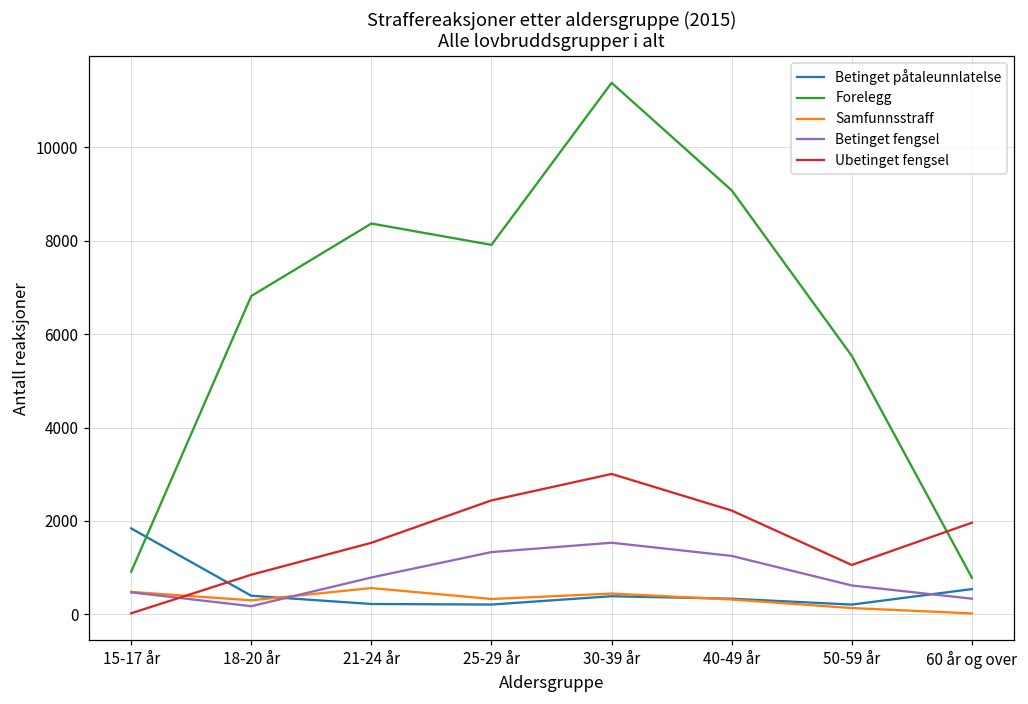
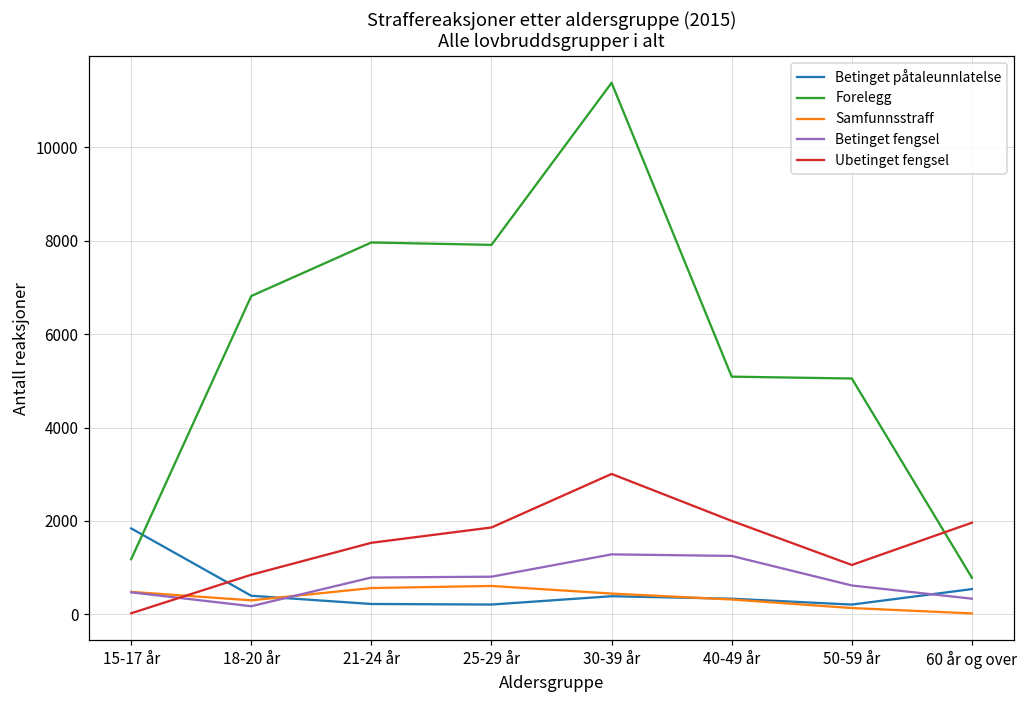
  {
    "Betinget påtaleunnlatelse": {
      "15-17 år": 1800,
      "18-20 år": 400,
      "21-24 år": 200,
      "25-29 år": 200,
      "50-59 år": 200,
      "60 år og over": 500
    },
    "Forelegg": {
-     "15-17 år": 900,
+     "15-17 år": 1200,
      "18-20 år": 6800,
-     "21-24 år": 8400,
+     "21-24 år": 8000,
      "25-29 år": 7900,
      "30-39 år": 11400,
-     "40-49 år": 9100,
-     "50-59 år": 5500,
+     "40-49 år": 5100,
+     "50-59 år": 5000,
      "60 år og over": 800
    },
    "Samfunnsstraff": {
      "18-20 år": 300,
      "21-24 år": 600,
-     "25-29 år": 300,
+     "25-29 år": 600,
      "50-59 år": 100,
      "60 år og over": 0
    },
    "Betinget fengsel": {
      "18-20 år": 200,
      "21-24 år": 800,
-     "25-29 år": 1300,
-     "30-39 år": 1500,
+     "25-29 år": 800,
+     "30-39 år": 1300,
      "40-49 år": 1300,
      "50-59 år": 600,
      "60 år og over": 300
    },
    "Ubetinget fengsel": {
      "15-17 år": 0,
      "18-20 år": 800,
      "21-24 år": 1500,
-     "25-29 år": 2400,
+     "25-29 år": 1900,
      "30-39 år": 3000,
-     "40-49 år": 2200,
+     "40-49 år": 2000,
      "50-59 år": 1100,
      "60 år og over": 2000
    }
  }
